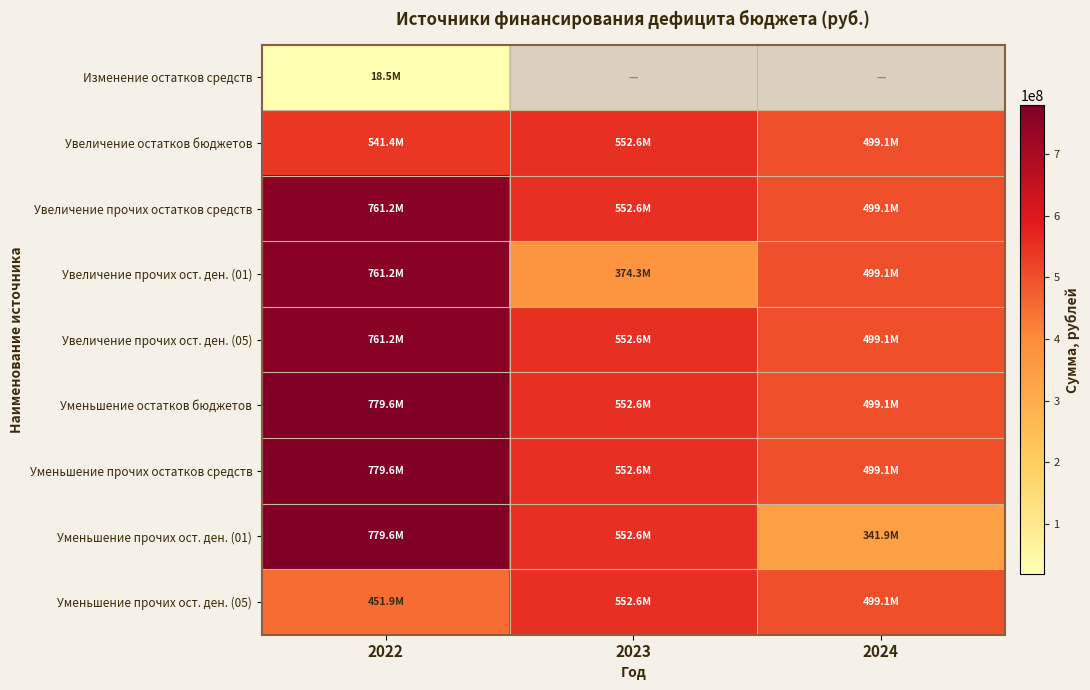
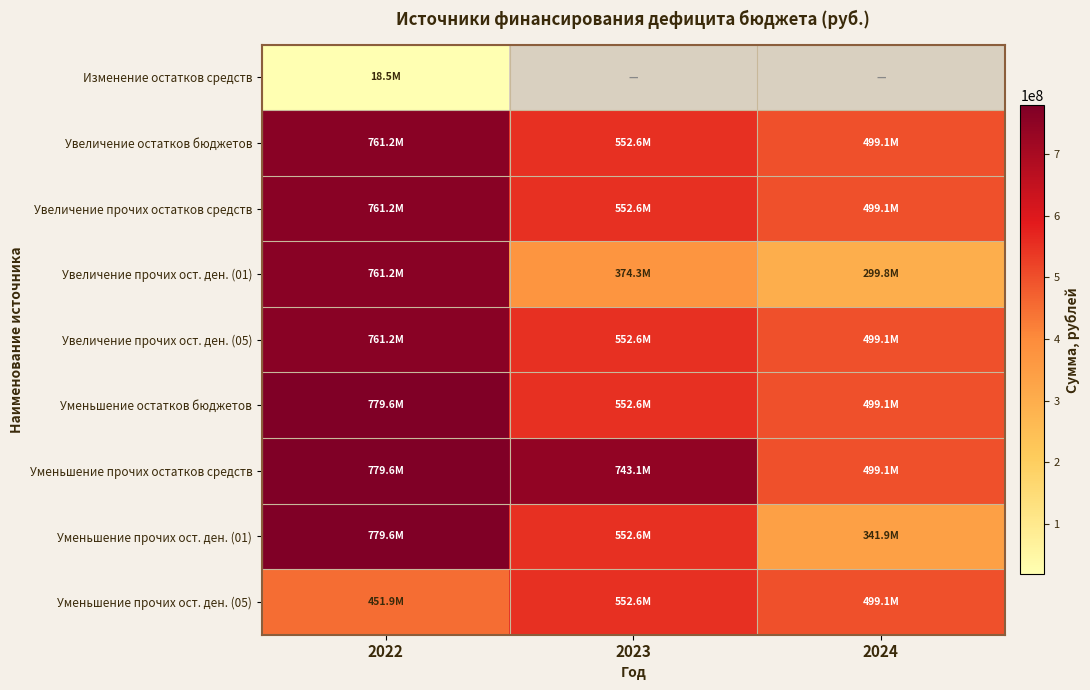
  {
    "Изменение остатков средств": {
      "2022": "18.5M"
    },
    "Увеличение остатков бюджетов": {
-     "2022": "541.4M",
+     "2022": "761.2M",
      "2023": "552.6M",
      "2024": "499.1M"
    },
    "Увеличение прочих остатков средств": {
      "2022": "761.2M",
      "2023": "552.6M",
      "2024": "499.1M"
    },
    "Увеличение прочих ост. ден. (01)": {
      "2022": "761.2M",
      "2023": "374.3M",
-     "2024": "499.1M"
+     "2024": "299.8M"
    },
    "Увеличение прочих ост. ден. (05)": {
      "2022": "761.2M",
      "2023": "552.6M",
      "2024": "499.1M"
    },
    "Уменьшение остатков бюджетов": {
      "2022": "779.6M",
      "2023": "552.6M",
      "2024": "499.1M"
    },
    "Уменьшение прочих остатков средств": {
      "2022": "779.6M",
-     "2023": "552.6M",
+     "2023": "743.1M",
      "2024": "499.1M"
    },
    "Уменьшение прочих ост. ден. (01)": {
      "2022": "779.6M",
      "2023": "552.6M",
      "2024": "341.9M"
    },
    "Уменьшение прочих ост. ден. (05)": {
      "2022": "451.9M",
      "2023": "552.6M",
      "2024": "499.1M"
    }
  }
